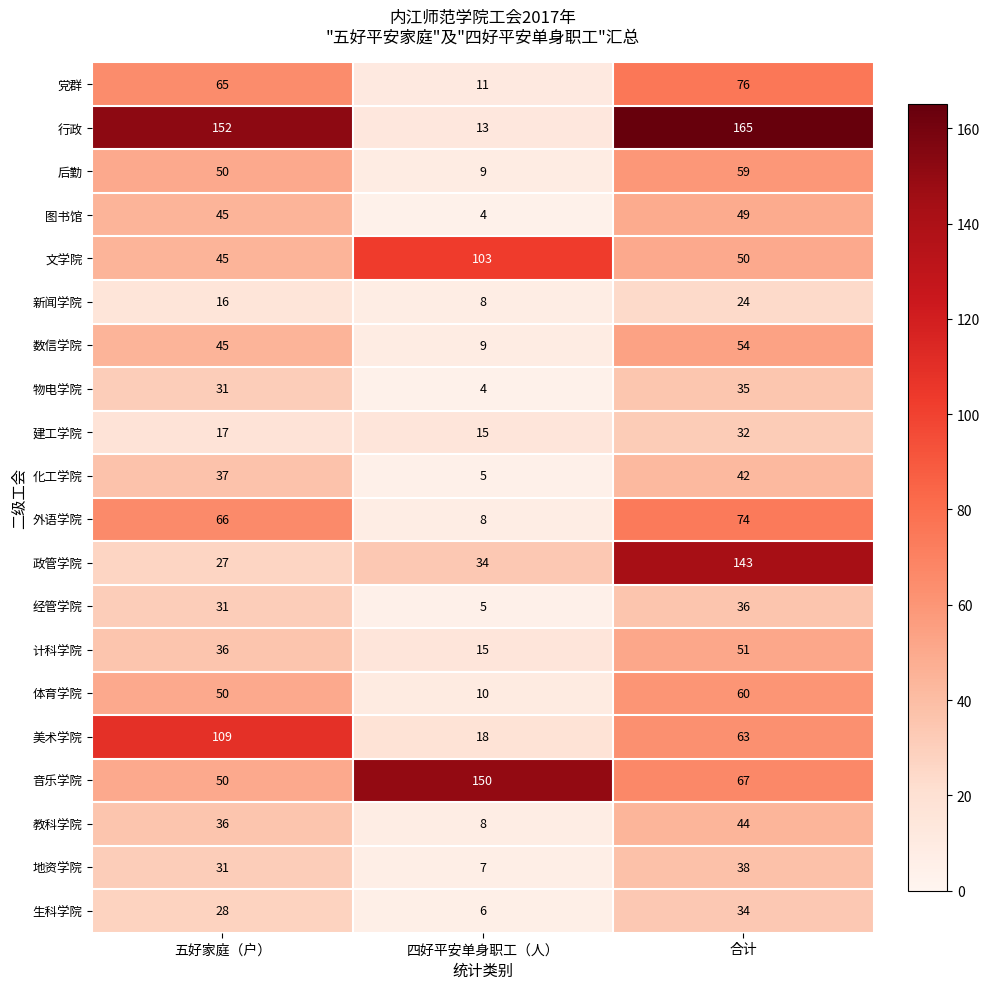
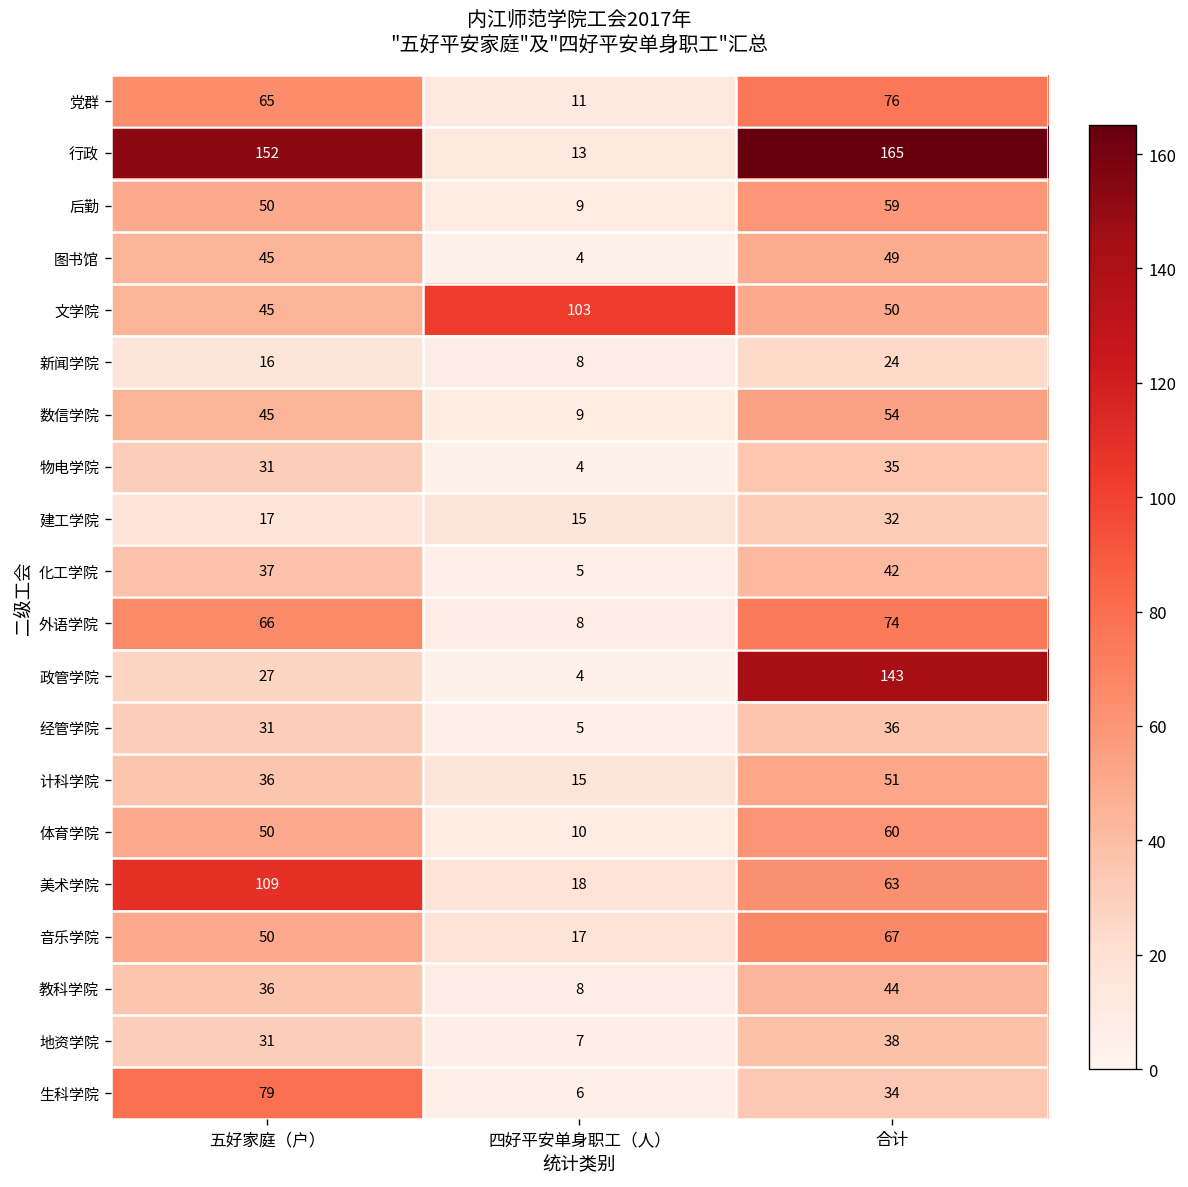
  {
    "党群": {
      "五好家庭（户）": 65,
      "四好平安单身职工（人）": 11,
      "合计": 76
    },
    "行政": {
      "五好家庭（户）": 152,
      "四好平安单身职工（人）": 13,
      "合计": 165
    },
    "后勤": {
      "五好家庭（户）": 50,
      "四好平安单身职工（人）": 9,
      "合计": 59
    },
    "图书馆": {
      "五好家庭（户）": 45,
      "四好平安单身职工（人）": 4,
      "合计": 49
    },
    "文学院": {
      "五好家庭（户）": 45,
      "四好平安单身职工（人）": 103,
      "合计": 50
    },
    "新闻学院": {
      "五好家庭（户）": 16,
      "四好平安单身职工（人）": 8,
      "合计": 24
    },
    "数信学院": {
      "五好家庭（户）": 45,
      "四好平安单身职工（人）": 9,
      "合计": 54
    },
    "物电学院": {
      "五好家庭（户）": 31,
      "四好平安单身职工（人）": 4,
      "合计": 35
    },
    "建工学院": {
      "五好家庭（户）": 17,
      "四好平安单身职工（人）": 15,
      "合计": 32
    },
    "化工学院": {
      "五好家庭（户）": 37,
      "四好平安单身职工（人）": 5,
      "合计": 42
    },
    "外语学院": {
      "五好家庭（户）": 66,
      "四好平安单身职工（人）": 8,
      "合计": 74
    },
    "政管学院": {
      "五好家庭（户）": 27,
-     "四好平安单身职工（人）": 34,
+     "四好平安单身职工（人）": 4,
      "合计": 143
    },
    "经管学院": {
      "五好家庭（户）": 31,
      "四好平安单身职工（人）": 5,
      "合计": 36
    },
    "计科学院": {
      "五好家庭（户）": 36,
      "四好平安单身职工（人）": 15,
      "合计": 51
    },
    "体育学院": {
      "五好家庭（户）": 50,
      "四好平安单身职工（人）": 10,
      "合计": 60
    },
    "美术学院": {
      "五好家庭（户）": 109,
      "四好平安单身职工（人）": 18,
      "合计": 63
    },
    "音乐学院": {
      "五好家庭（户）": 50,
-     "四好平安单身职工（人）": 150,
+     "四好平安单身职工（人）": 17,
      "合计": 67
    },
    "教科学院": {
      "五好家庭（户）": 36,
      "四好平安单身职工（人）": 8,
      "合计": 44
    },
    "地资学院": {
      "五好家庭（户）": 31,
      "四好平安单身职工（人）": 7,
      "合计": 38
    },
    "生科学院": {
-     "五好家庭（户）": 28,
+     "五好家庭（户）": 79,
      "四好平安单身职工（人）": 6,
      "合计": 34
    }
  }
